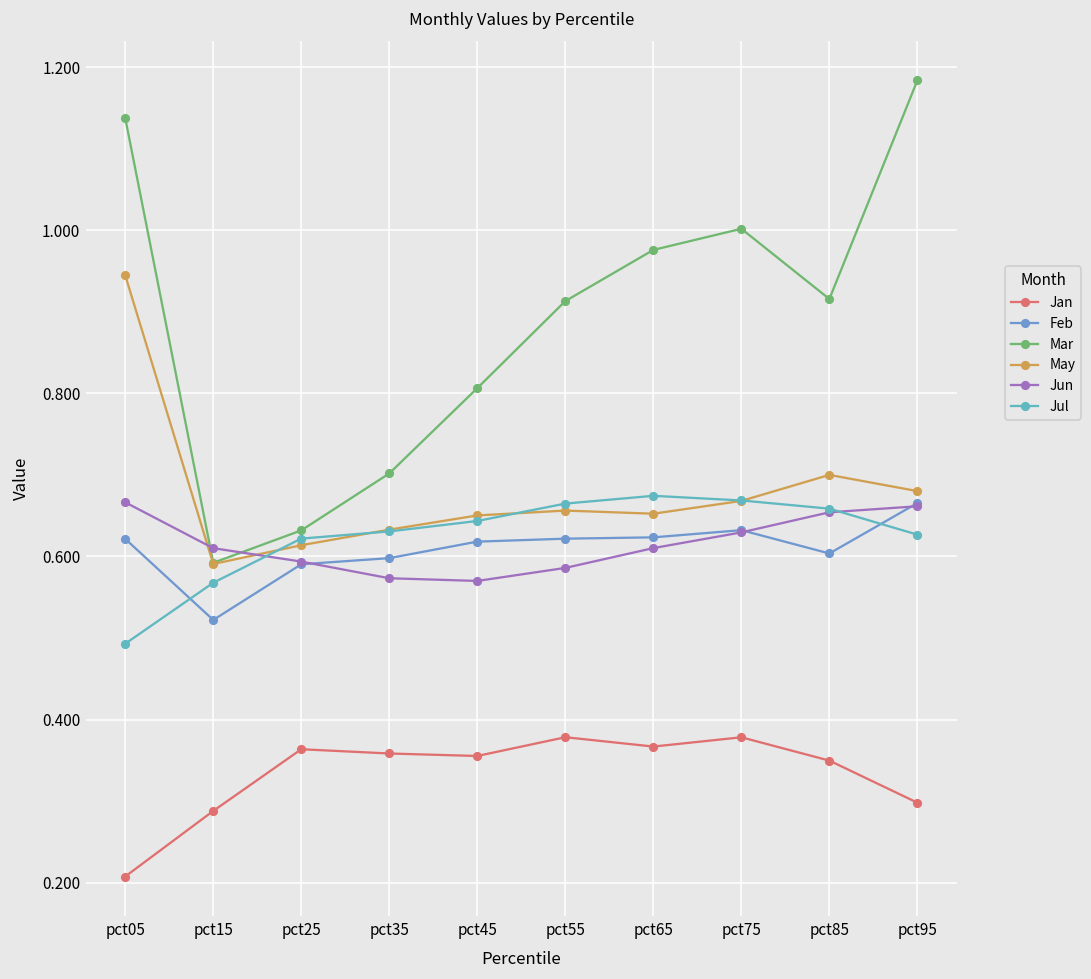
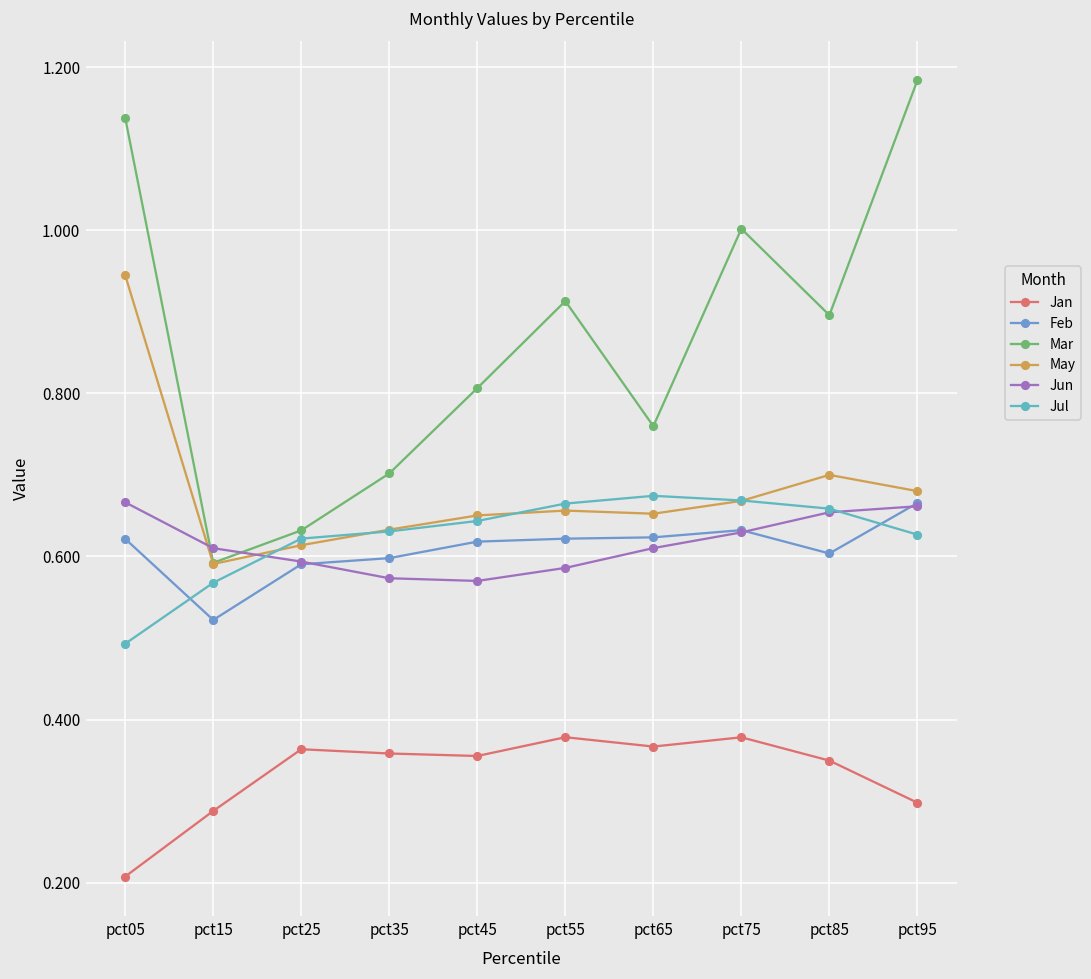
  {
    "Mar": {
      "pct05": 1.14,
      "pct25": 0.63,
      "pct35": 0.70,
      "pct45": 0.81,
      "pct55": 0.91,
-     "pct65": 0.98,
+     "pct65": 0.76,
      "pct75": 1.00,
-     "pct85": 0.92,
+     "pct85": 0.90,
      "pct95": 1.18
    },
    "Jun": {
      "pct05": 0.67,
      "pct15": 0.61,
      "pct35": 0.57,
      "pct45": 0.57,
      "pct55": 0.59,
      "pct65": 0.61,
      "pct85": 0.65,
      "pct95": 0.66
    }
  }
